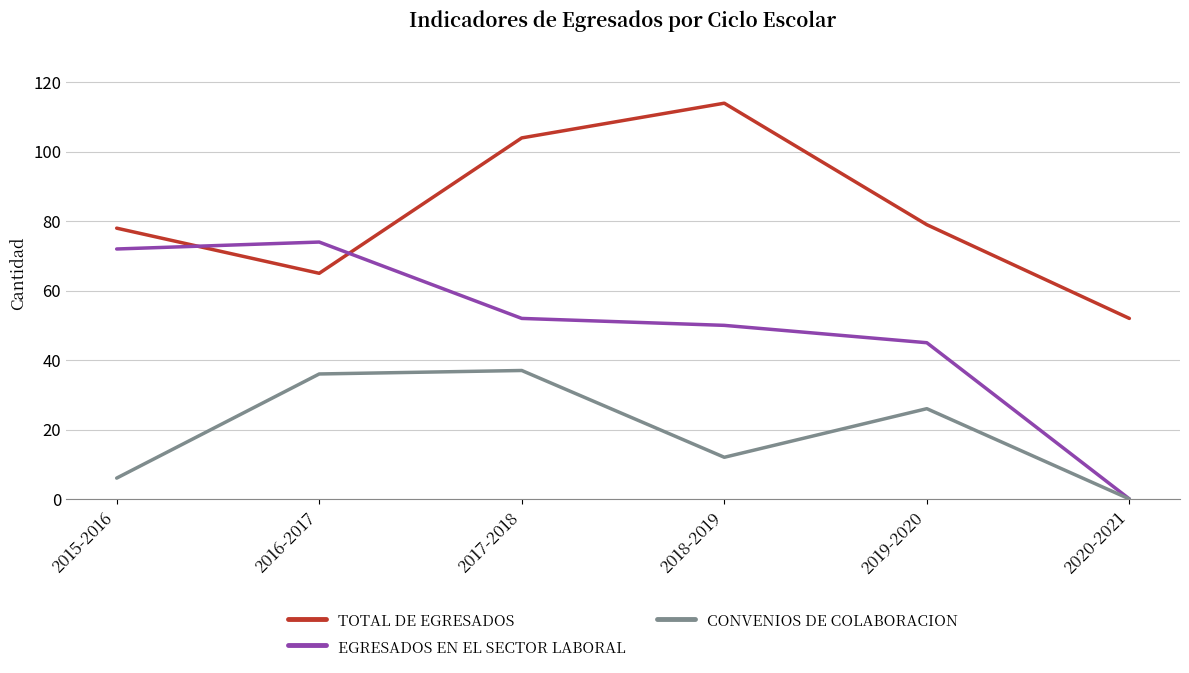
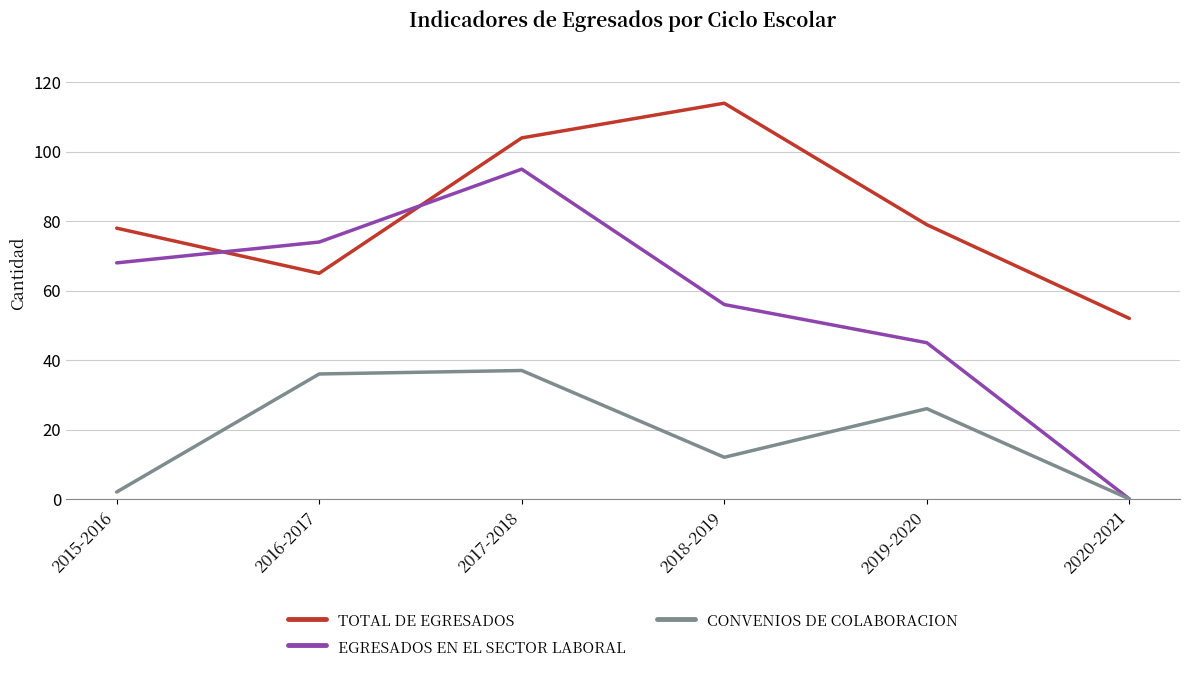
  {
    "TOTAL DE EGRESADOS": {
      "2015-2016": 78,
      "2016-2017": 65,
      "2017-2018": 104,
      "2018-2019": 114,
      "2019-2020": 79,
      "2020-2021": 52
    },
    "EGRESADOS EN EL SECTOR LABORAL": {
-     "2015-2016": 72,
+     "2015-2016": 68,
      "2016-2017": 74,
-     "2017-2018": 52,
-     "2018-2019": 50,
+     "2017-2018": 95,
+     "2018-2019": 56,
      "2019-2020": 45
    },
    "CONVENIOS DE COLABORACION": {
-     "2015-2016": 6,
+     "2015-2016": 2,
      "2016-2017": 36,
      "2017-2018": 37,
      "2018-2019": 12,
      "2019-2020": 26
    }
  }
